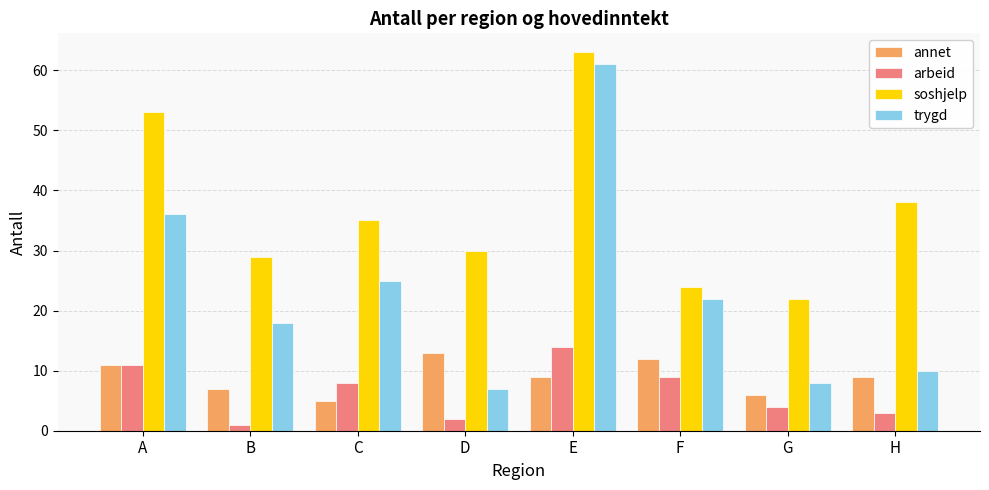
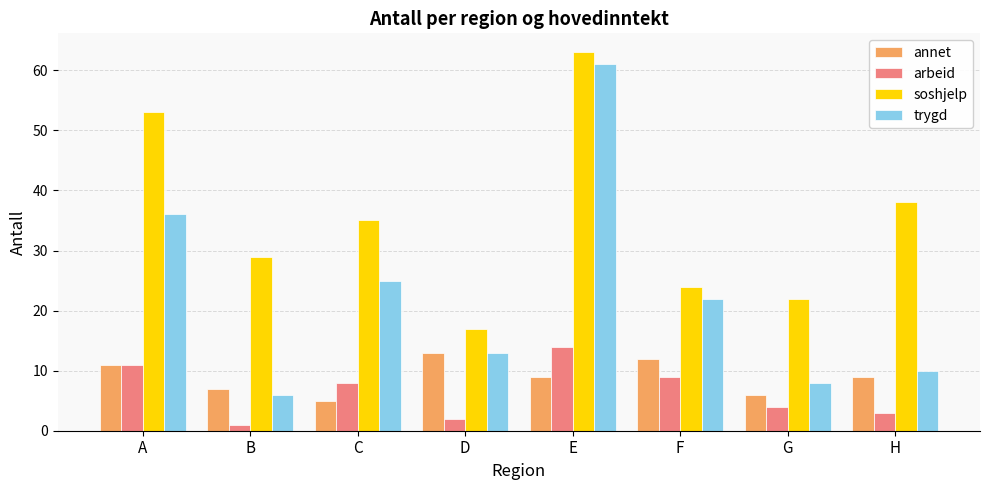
  {
    "soshjelp": {
      "A": 53,
      "B": 29,
      "C": 35,
-     "D": 30,
+     "D": 17,
      "E": 63,
      "F": 24,
      "G": 22,
      "H": 38
    },
    "trygd": {
      "A": 36,
-     "B": 18,
+     "B": 6,
      "C": 25,
-     "D": 7,
+     "D": 13,
      "E": 61,
      "F": 22,
      "G": 8,
      "H": 10
    }
  }
